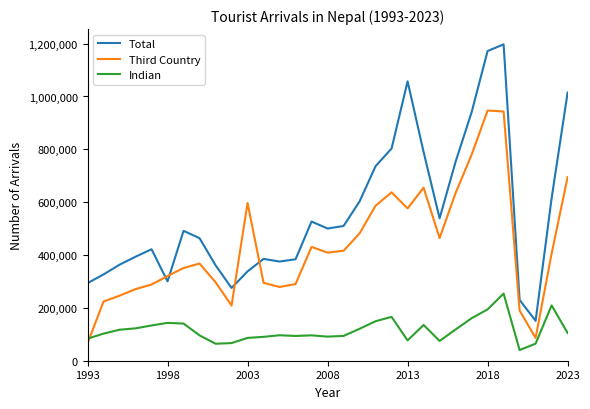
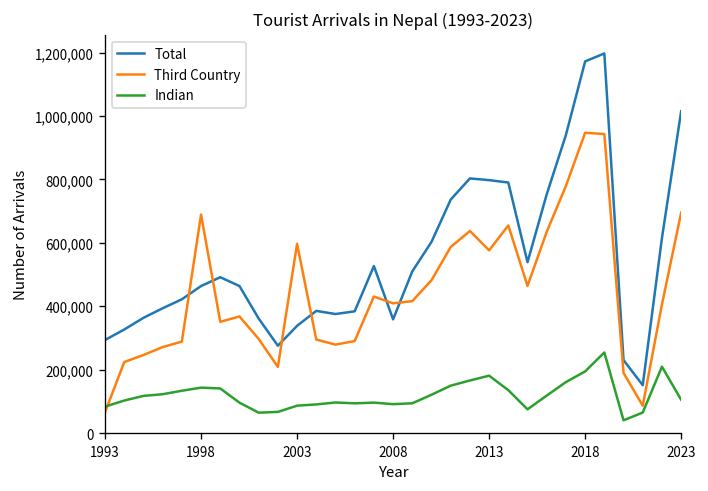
  {
    "Total": {
      "1993": "290,000",
-     "1998": "300,000",
+     "1998": "460,000",
      "2003": "340,000",
-     "2008": "500,000",
-     "2013": "1,060,000",
+     "2008": "360,000",
+     "2013": "800,000",
      "2018": "1,170,000",
      "2023": "1,010,000"
    },
    "Third Country": {
      "1993": "70,000",
-     "1998": "320,000",
+     "1998": "690,000",
      "2003": "600,000",
      "2008": "410,000",
      "2013": "580,000",
      "2018": "950,000",
      "2023": "690,000"
    },
    "Indian": {
      "1993": "80,000",
      "1998": "140,000",
      "2003": "90,000",
      "2008": "90,000",
-     "2013": "80,000",
+     "2013": "180,000",
      "2018": "190,000",
      "2023": "100,000"
    }
  }
